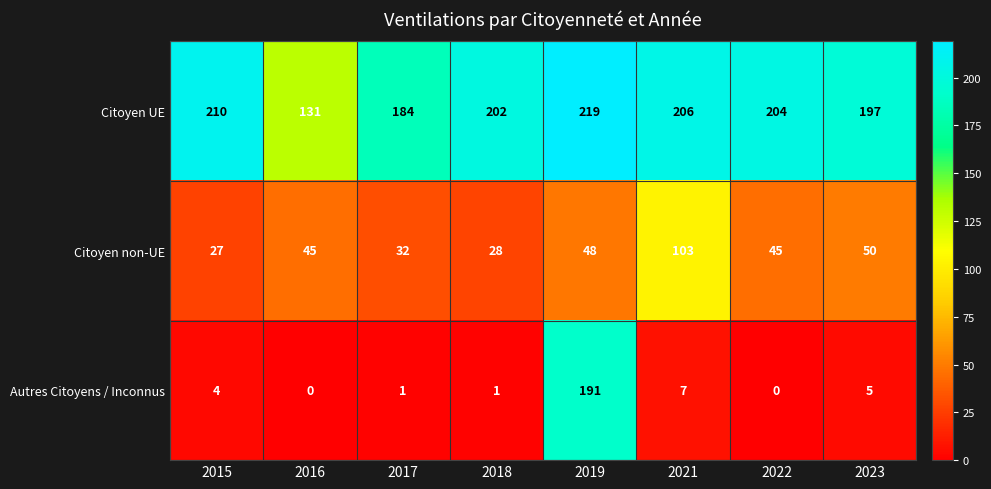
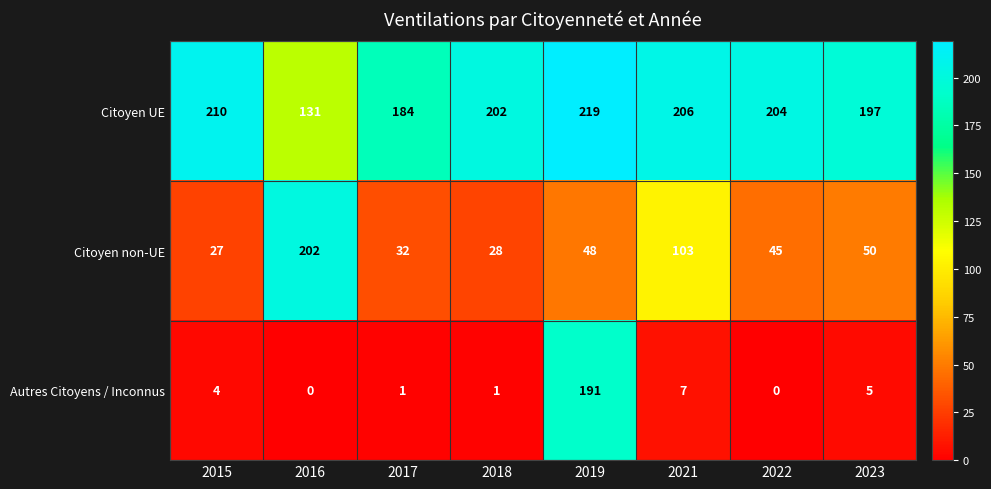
  {
    "Citoyen UE": {
      "2015": 210,
      "2016": 131,
      "2017": 184,
      "2018": 202,
      "2019": 219,
      "2021": 206,
      "2022": 204,
      "2023": 197
    },
    "Citoyen non-UE": {
      "2015": 27,
-     "2016": 45,
+     "2016": 202,
      "2017": 32,
      "2018": 28,
      "2019": 48,
      "2021": 103,
      "2022": 45,
      "2023": 50
    },
    "Autres Citoyens / Inconnus": {
      "2015": 4,
      "2016": 0,
      "2017": 1,
      "2018": 1,
      "2019": 191,
      "2021": 7,
      "2022": 0,
      "2023": 5
    }
  }
